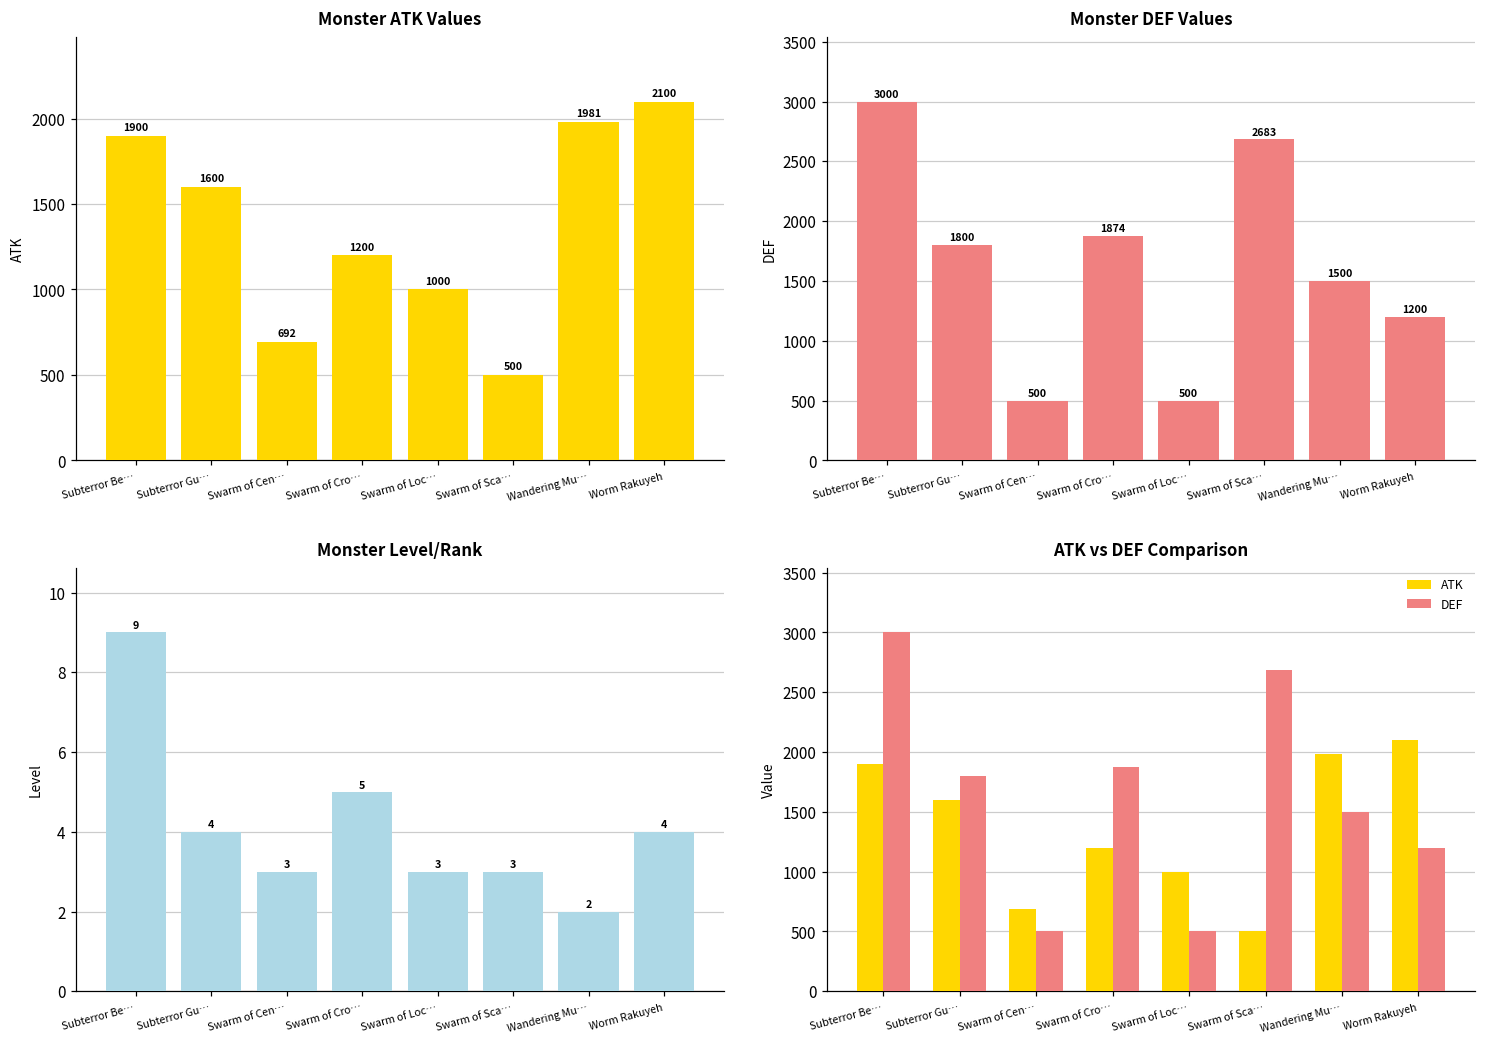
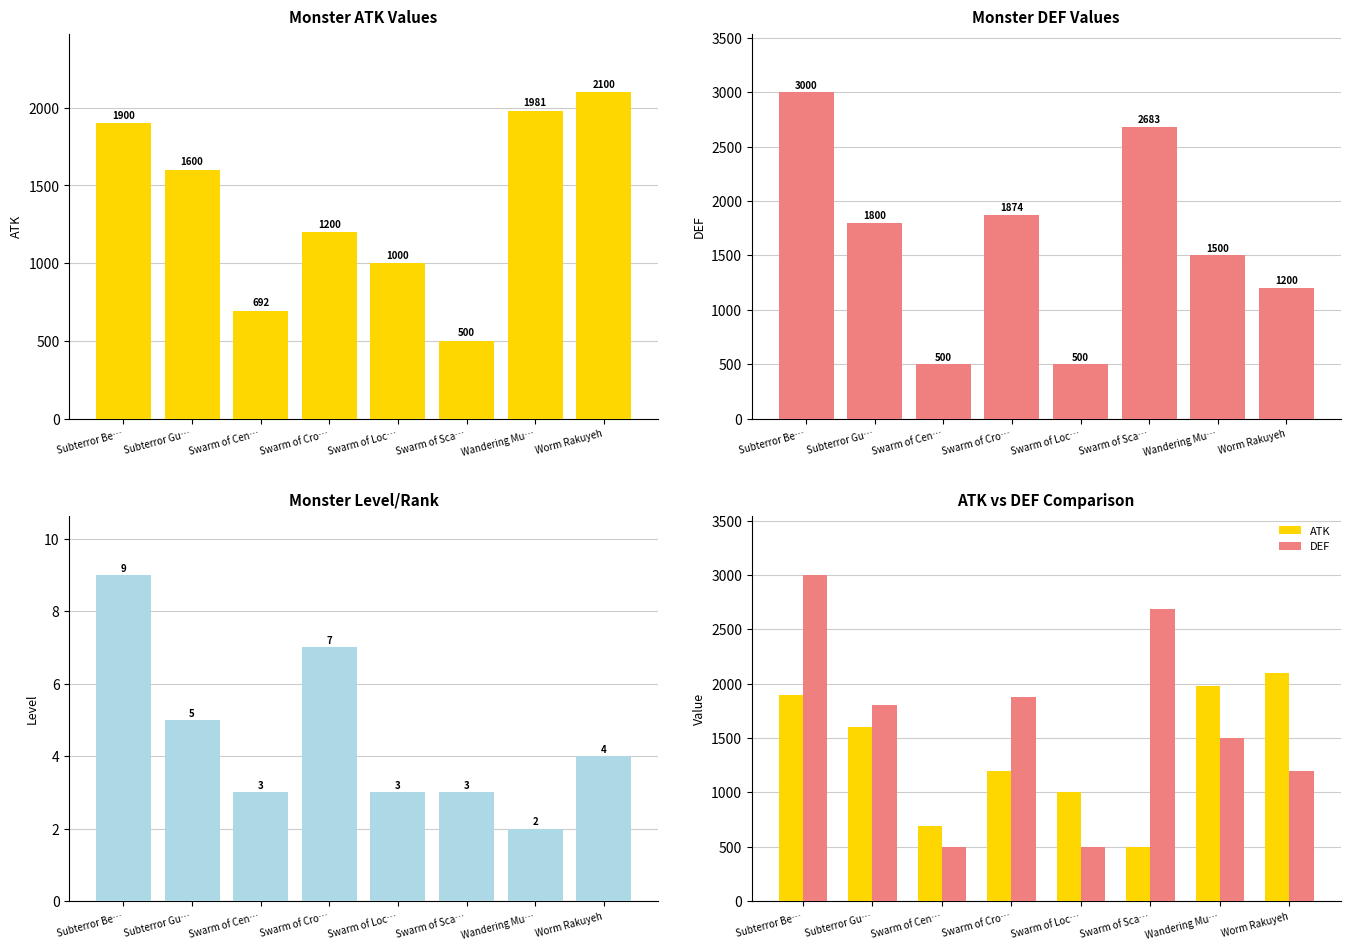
  {
    "Monster ATK Values": {
      "Subterror Be…": 1900,
      "Subterror Gu…": 1600,
      "Swarm of Cen…": 692,
      "Swarm of Cro…": 1200,
      "Swarm of Loc…": 1000,
      "Swarm of Sca…": 500,
      "Wandering Mu…": 1981,
      "Worm Rakuyeh": 2100
    },
    "Monster DEF Values": {
      "Subterror Be…": 3000,
      "Subterror Gu…": 1800,
      "Swarm of Cen…": 500,
      "Swarm of Cro…": 1874,
      "Swarm of Loc…": 500,
      "Swarm of Sca…": 2683,
      "Wandering Mu…": 1500,
      "Worm Rakuyeh": 1200
    },
    "Monster Level/Rank": {
      "Subterror Be…": 9,
-     "Subterror Gu…": 4,
+     "Subterror Gu…": 5,
      "Swarm of Cen…": 3,
-     "Swarm of Cro…": 5,
+     "Swarm of Cro…": 7,
      "Swarm of Loc…": 3,
      "Swarm of Sca…": 3,
      "Wandering Mu…": 2,
      "Worm Rakuyeh": 4
    },
    "ATK vs DEF Comparison": {
      "ATK": {
        "Subterror Be…": 1900,
        "Subterror Gu…": 1600,
        "Swarm of Cen…": 690,
        "Swarm of Cro…": 1200,
        "Swarm of Loc…": 1000,
        "Swarm of Sca…": 500,
        "Wandering Mu…": 1980,
        "Worm Rakuyeh": 2100
      },
      "DEF": {
        "Subterror Be…": 3000,
        "Subterror Gu…": 1800,
        "Swarm of Cen…": 500,
        "Swarm of Cro…": 1870,
        "Swarm of Loc…": 500,
        "Swarm of Sca…": 2680,
        "Wandering Mu…": 1500,
        "Worm Rakuyeh": 1200
      }
    }
  }
